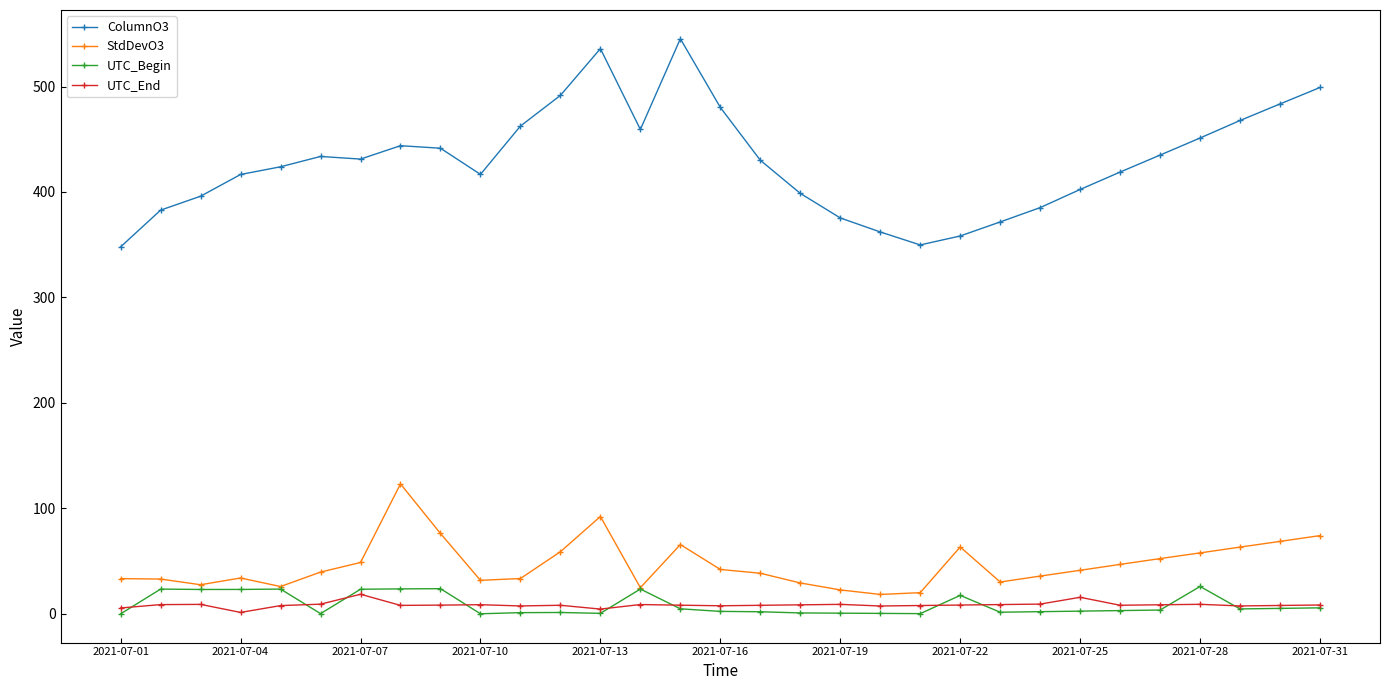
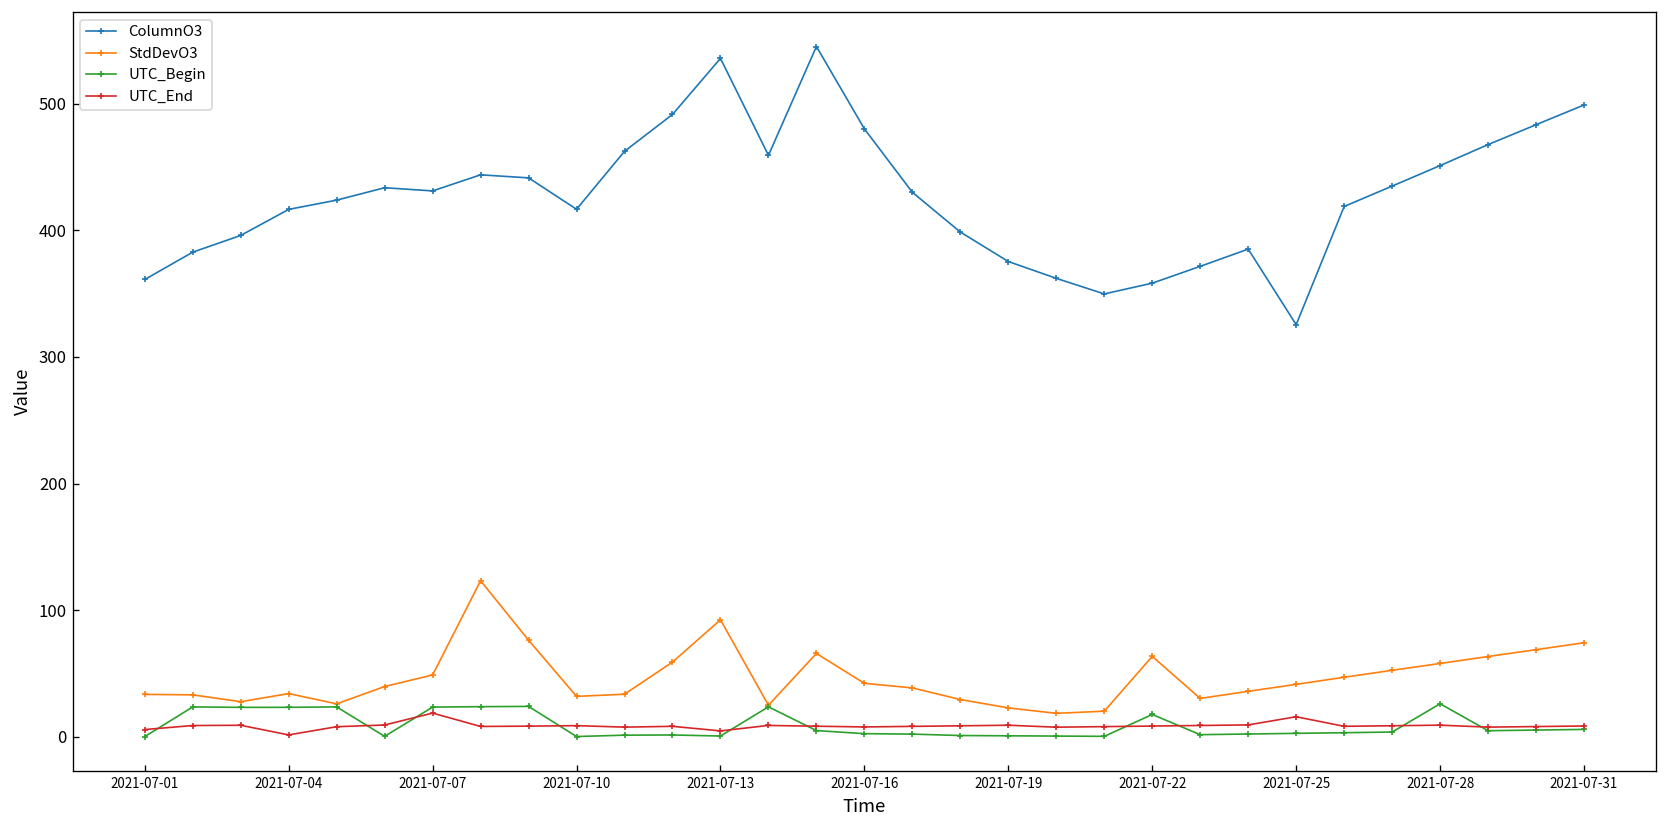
  {
    "ColumnO3": {
-     "2021-07-01": 348,
+     "2021-07-01": 361,
      "2021-07-04": 417,
      "2021-07-07": 431,
      "2021-07-10": 417,
      "2021-07-13": 536,
      "2021-07-16": 480,
      "2021-07-19": 375,
      "2021-07-22": 358,
-     "2021-07-25": 402,
+     "2021-07-25": 326,
      "2021-07-28": 451,
      "2021-07-31": 499
    },
    "StdDevO3": {
      "2021-07-01": 33,
      "2021-07-04": 34,
      "2021-07-07": 49,
      "2021-07-10": 32,
      "2021-07-13": 92,
      "2021-07-16": 42,
      "2021-07-19": 23,
      "2021-07-22": 63,
      "2021-07-25": 41,
      "2021-07-28": 58,
      "2021-07-31": 74
    },
    "UTC_Begin": {
      "2021-07-01": 0,
      "2021-07-04": 23,
      "2021-07-07": 23,
      "2021-07-10": 0,
      "2021-07-13": 0,
      "2021-07-16": 2,
      "2021-07-19": 1,
      "2021-07-22": 18,
      "2021-07-25": 3,
      "2021-07-28": 26,
      "2021-07-31": 6
    },
    "UTC_End": {
      "2021-07-01": 6,
      "2021-07-04": 1,
      "2021-07-07": 19,
      "2021-07-10": 9,
      "2021-07-13": 5,
      "2021-07-16": 8,
      "2021-07-19": 9,
      "2021-07-22": 8,
      "2021-07-25": 16,
      "2021-07-28": 9,
      "2021-07-31": 8
    }
  }
